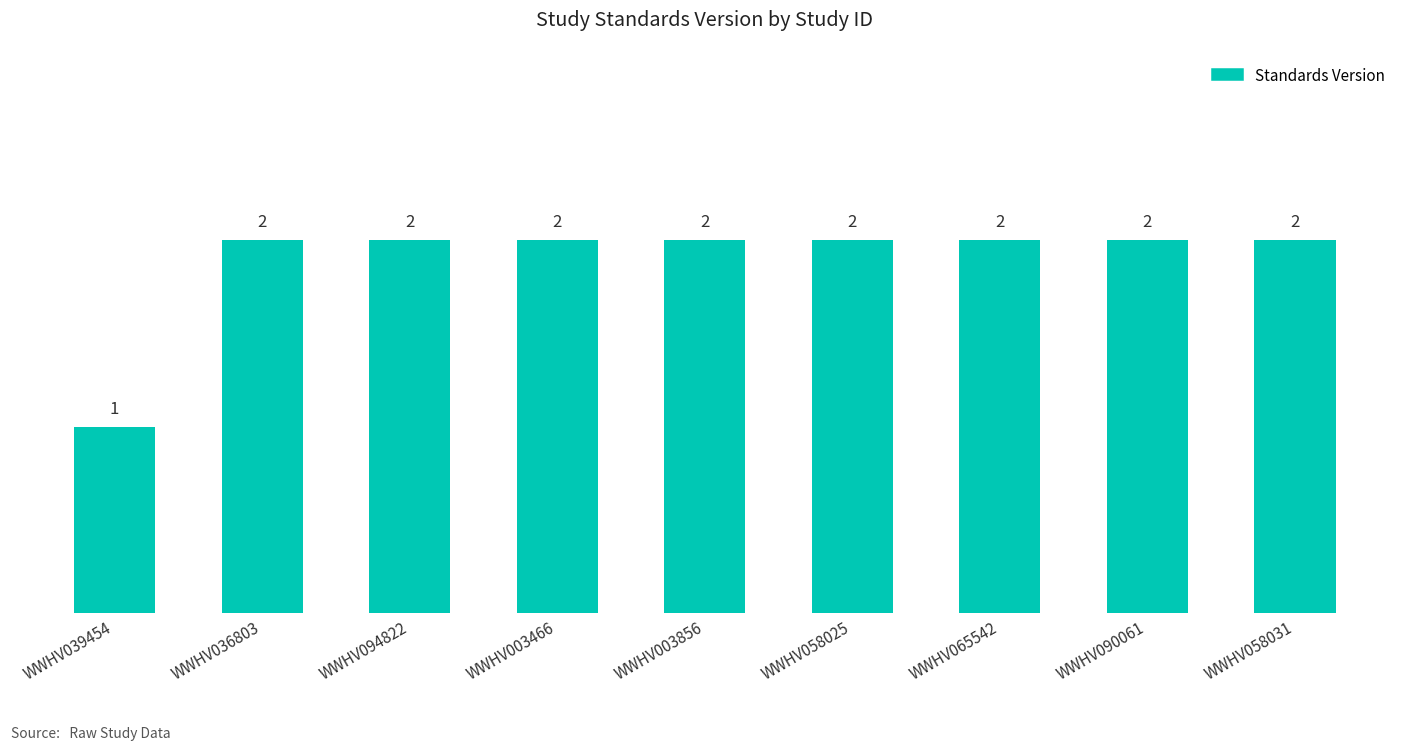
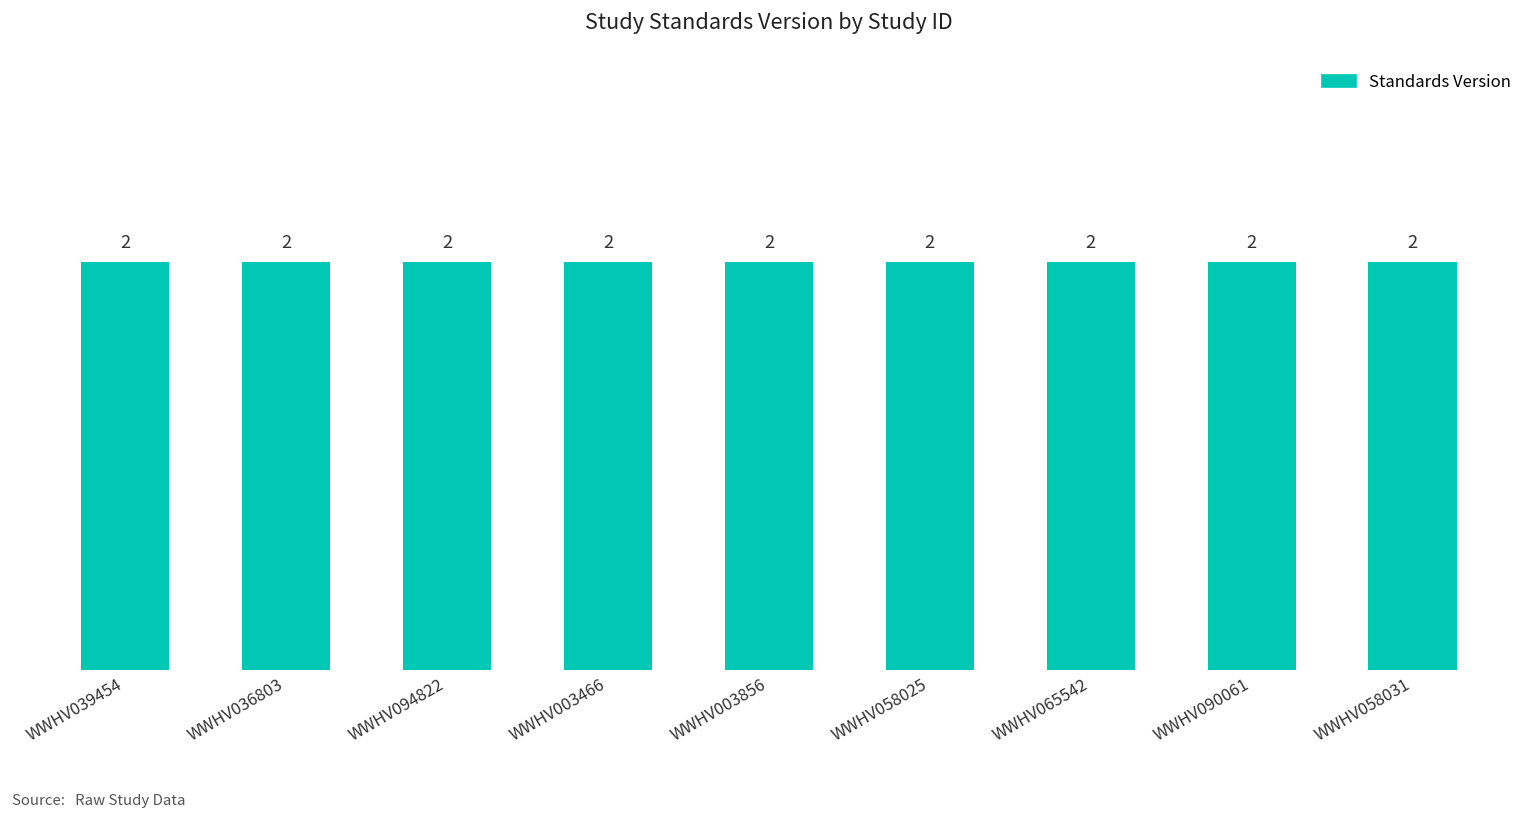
  {
-   "WWHV039454": 1,
+   "WWHV039454": 2,
    "WWHV036803": 2,
    "WWHV094822": 2,
    "WWHV003466": 2,
    "WWHV003856": 2,
    "WWHV058025": 2,
    "WWHV065542": 2,
    "WWHV090061": 2,
    "WWHV058031": 2
  }
